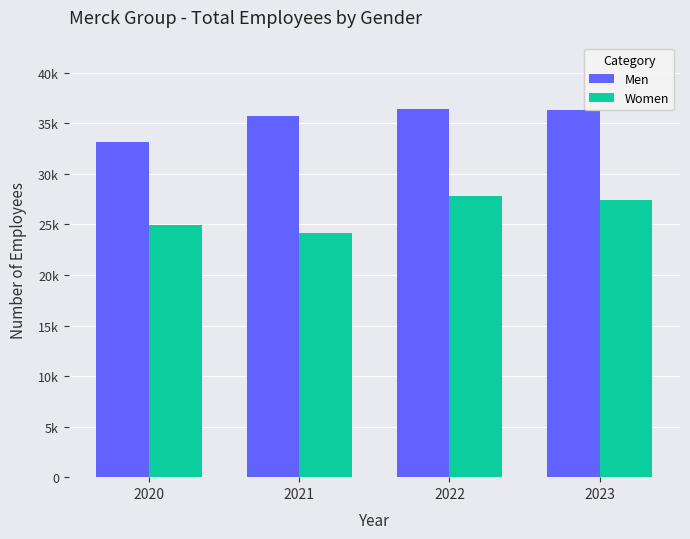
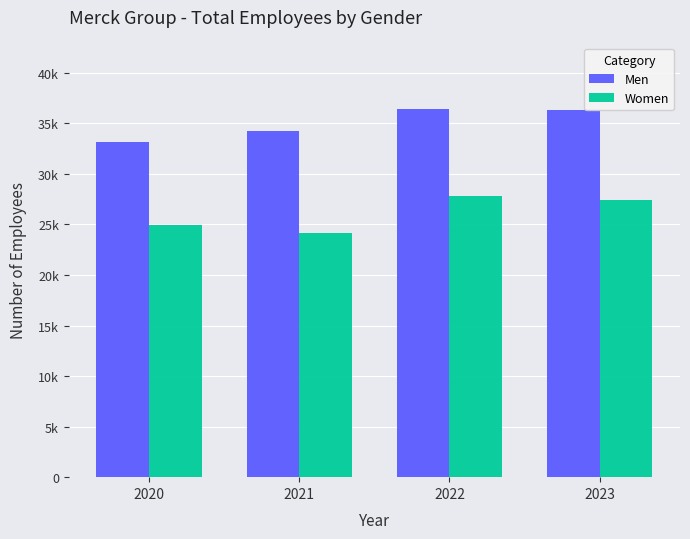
  {
    "Men": {
      "2020": 33200,
-     "2021": 35700,
+     "2021": 34300,
      "2022": 36500,
      "2023": 36300
    },
    "Women": {
      "2020": 24900,
      "2021": 24200,
      "2022": 27800,
      "2023": 27400
    }
  }
